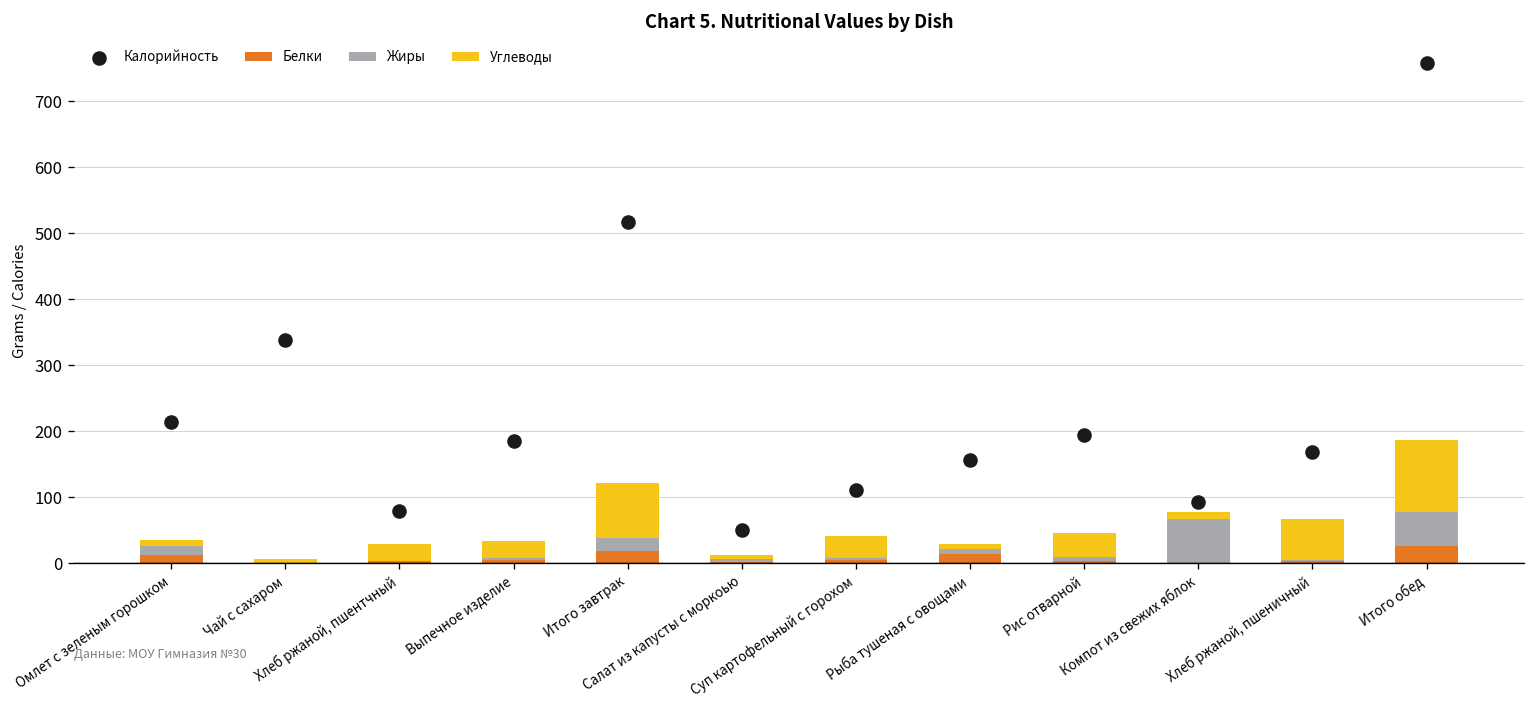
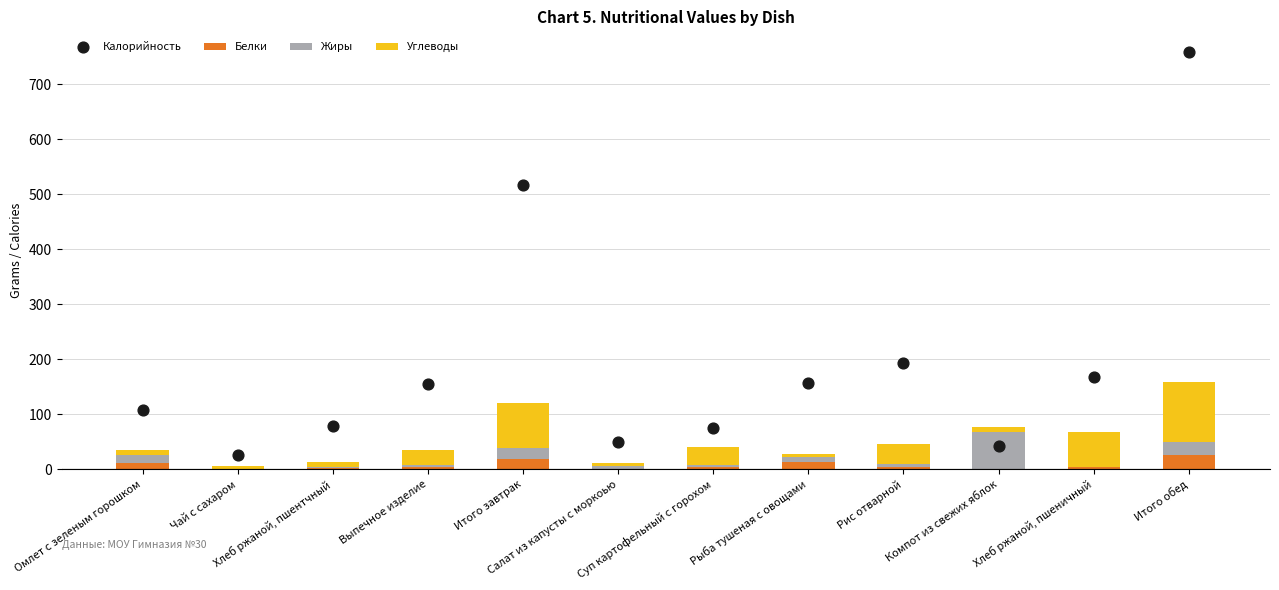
  {
    "Калорийность": {
-     "Омлет с зеленым горошком": 210,
-     "Чай с сахаром": 340,
-     "Выпечное изделие": 180,
-     "Суп картофельный с горохом": 110,
-     "Компот из свежих яблок": 90
+     "Омлет с зеленым горошком": 110,
+     "Чай с сахаром": 30,
+     "Выпечное изделие": 160,
+     "Суп картофельный с горохом": 70,
+     "Компот из свежих яблок": 40
    },
    "Жиры": {
      "Омлет с зеленым горошком": 10,
      "Чай с сахаром": 0,
      "Итого завтрак": 20,
      "Салат из капусты с моркоью": 10,
      "Рыба тушеная с овощами": 10,
      "Рис отварной": 10,
      "Компот из свежих яблок": 70,
-     "Итого обед": 50
+     "Итого обед": 20
    },
    "Углеводы": {
      "Омлет с зеленым горошком": 10,
      "Чай с сахаром": 10,
-     "Хлеб ржаной, пшентчный": 30,
+     "Хлеб ржаной, пшентчный": 10,
      "Выпечное изделие": 30,
      "Итого завтрак": 80,
      "Салат из капусты с моркоью": 10,
      "Суп картофельный с горохом": 30,
      "Рыба тушеная с овощами": 10,
      "Рис отварной": 40,
      "Компот из свежих яблок": 10,
      "Хлеб ржаной, пшеничный": 60,
      "Итого обед": 110
    }
  }
